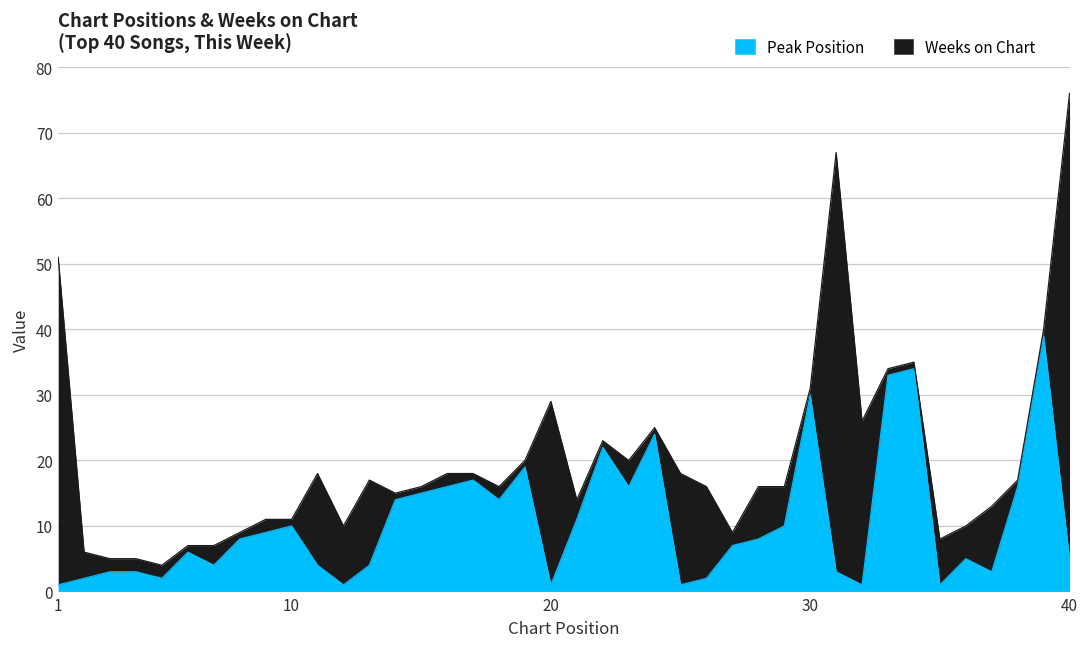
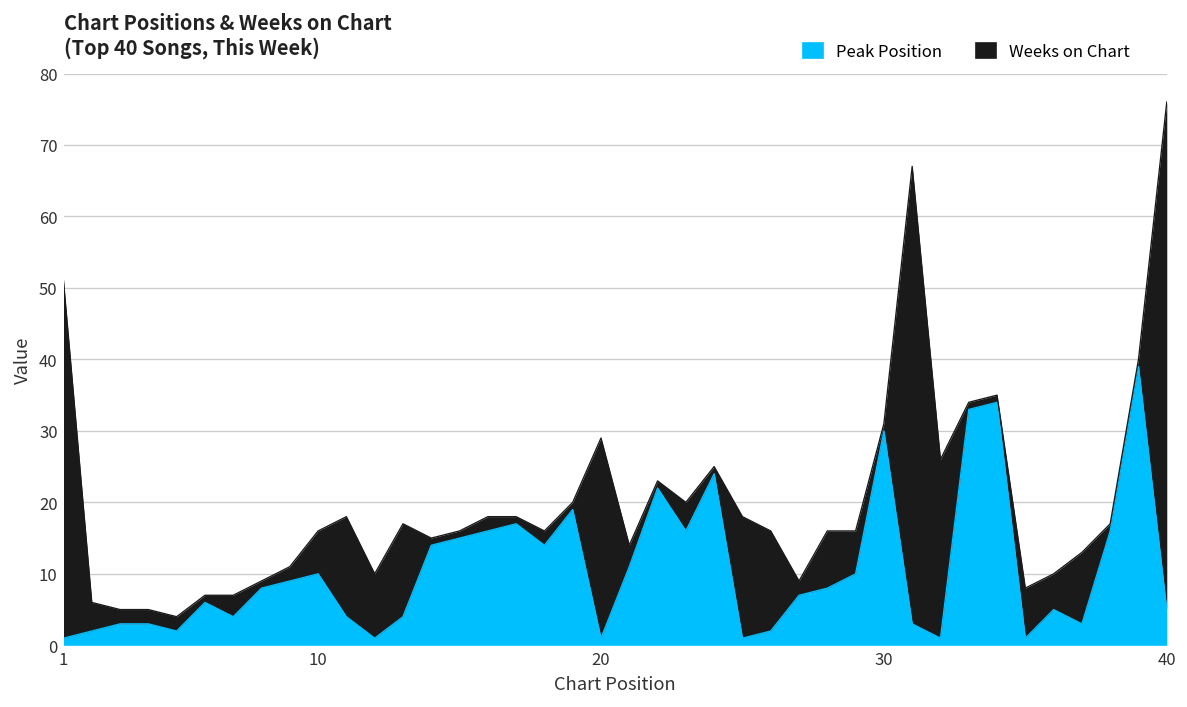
  {
    "Peak Position": {
      "1": 1,
      "10": 10,
      "20": 1,
      "30": 30,
      "40": 5
    },
    "Weeks on Chart": {
      "1": 50,
-     "10": 1,
+     "10": 6,
      "20": 28,
      "30": 1,
      "40": 71
    }
  }
